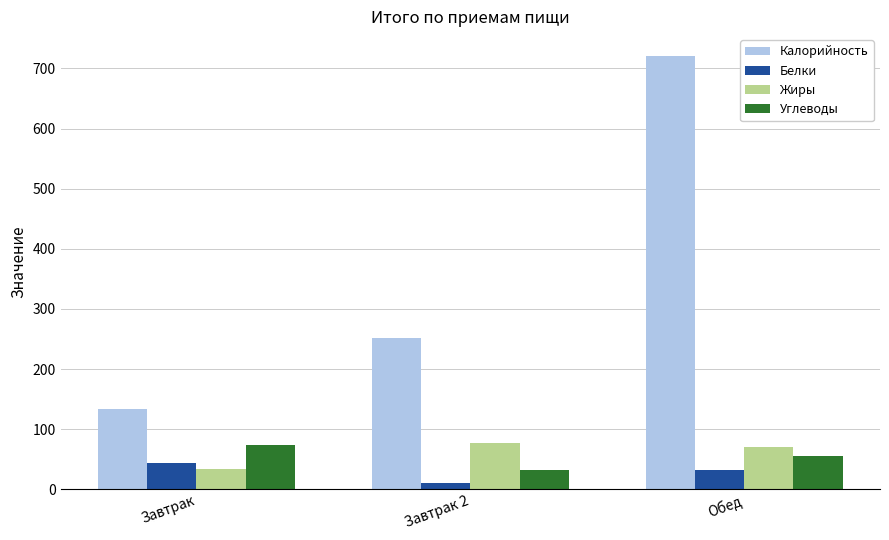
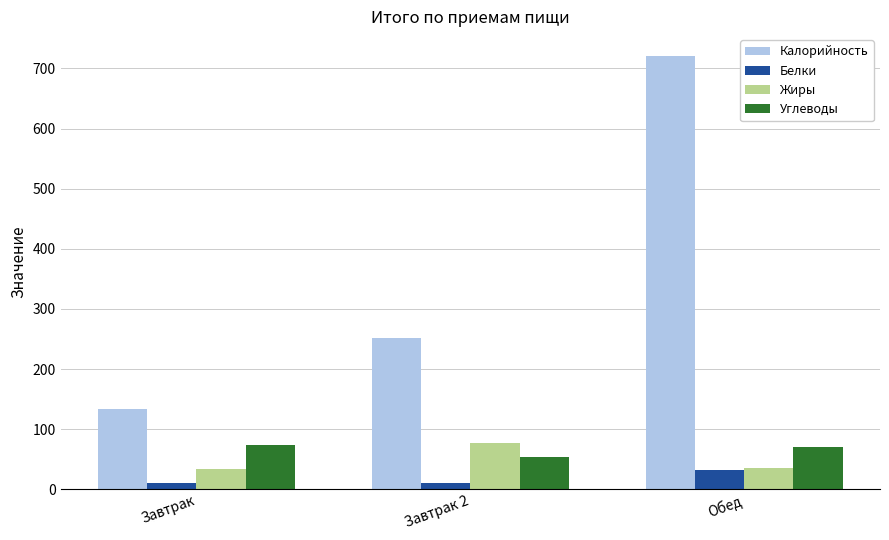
  {
    "Калорийность": {
      "Завтрак": 130,
      "Завтрак 2": 250,
      "Обед": 720
    },
    "Белки": {
-     "Завтрак": 40,
+     "Завтрак": 10,
      "Завтрак 2": 10,
      "Обед": 30
    },
    "Жиры": {
      "Завтрак": 30,
      "Завтрак 2": 80,
-     "Обед": 70
+     "Обед": 40
    },
    "Углеводы": {
      "Завтрак": 70,
-     "Завтрак 2": 30,
-     "Обед": 60
+     "Завтрак 2": 50,
+     "Обед": 70
    }
  }
